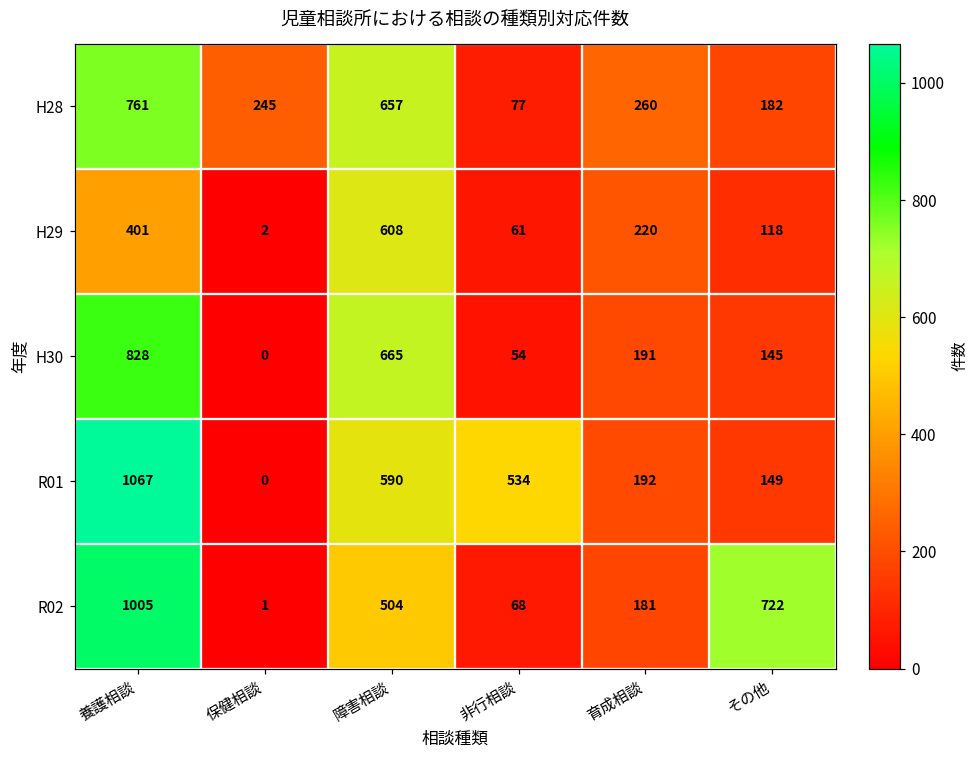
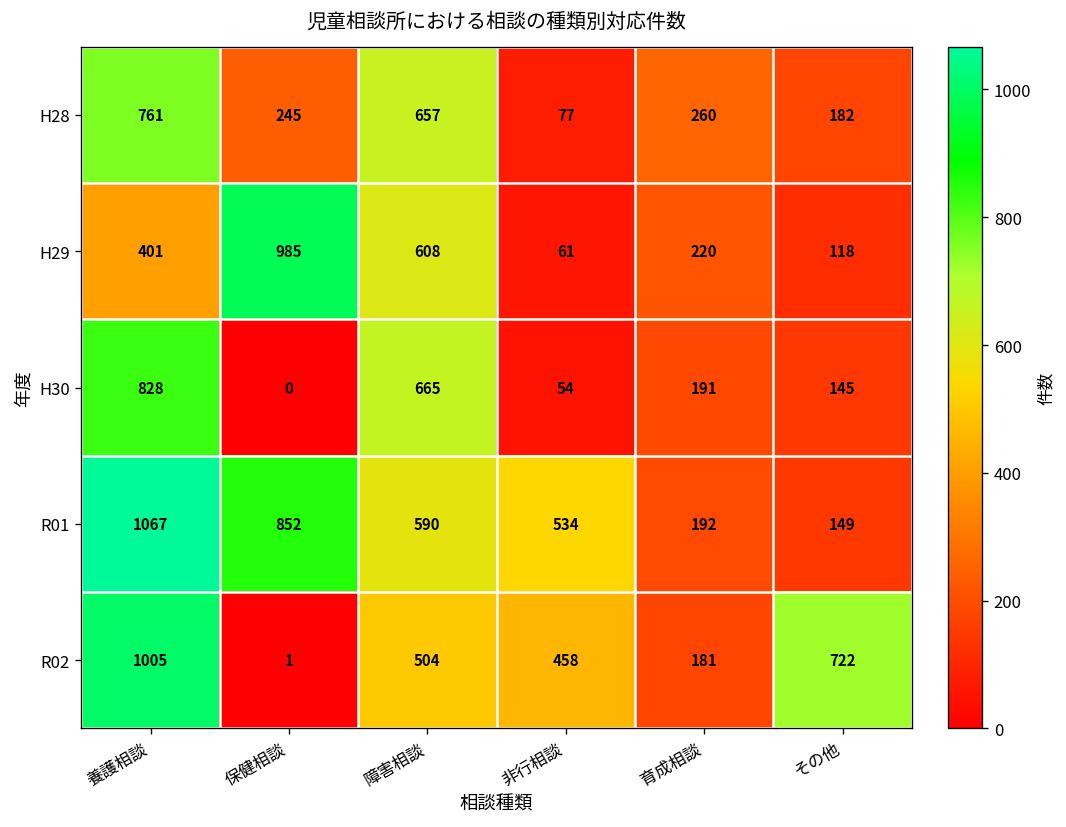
  {
    "H28": {
      "養護相談": 761,
      "保健相談": 245,
      "障害相談": 657,
      "非行相談": 77,
      "育成相談": 260,
      "その他": 182
    },
    "H29": {
      "養護相談": 401,
-     "保健相談": 2,
+     "保健相談": 985,
      "障害相談": 608,
      "非行相談": 61,
      "育成相談": 220,
      "その他": 118
    },
    "H30": {
      "養護相談": 828,
      "保健相談": 0,
      "障害相談": 665,
      "非行相談": 54,
      "育成相談": 191,
      "その他": 145
    },
    "R01": {
      "養護相談": 1067,
-     "保健相談": 0,
+     "保健相談": 852,
      "障害相談": 590,
      "非行相談": 534,
      "育成相談": 192,
      "その他": 149
    },
    "R02": {
      "養護相談": 1005,
      "保健相談": 1,
      "障害相談": 504,
-     "非行相談": 68,
+     "非行相談": 458,
      "育成相談": 181,
      "その他": 722
    }
  }
